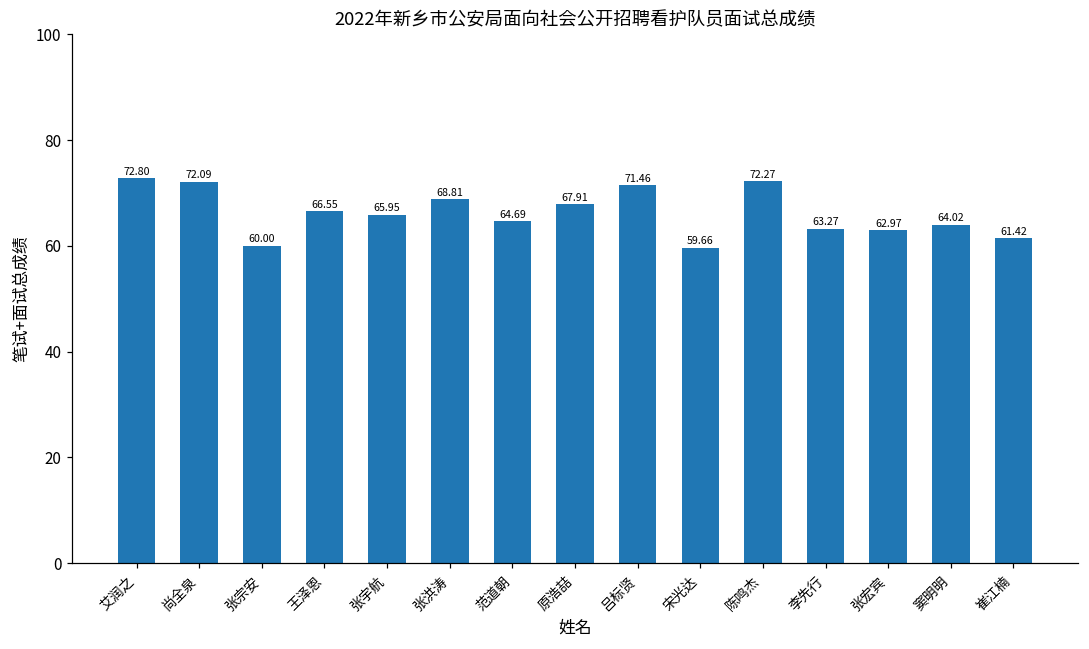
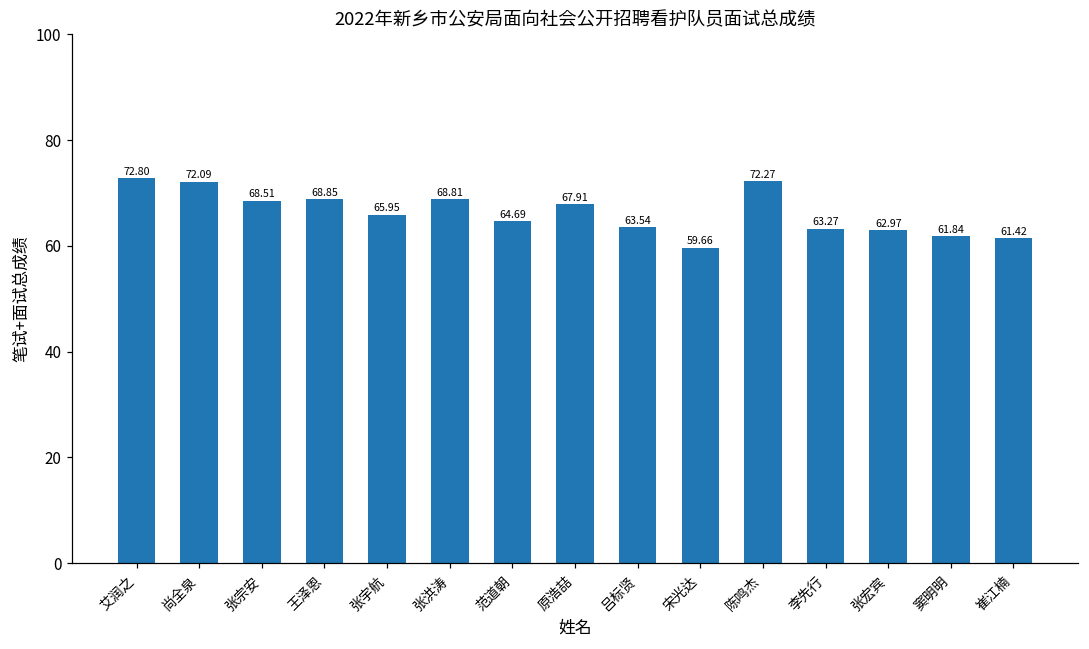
  {
    "艾润之": 72.80,
    "尚全泉": 72.09,
-   "张宗安": 60.00,
-   "王泽恩": 66.55,
+   "张宗安": 68.51,
+   "王泽恩": 68.85,
    "张宇航": 65.95,
    "张洪涛": 68.81,
    "范道朝": 64.69,
    "原浩喆": 67.91,
-   "吕标贤": 71.46,
+   "吕标贤": 63.54,
    "宋光达": 59.66,
    "陈鸣杰": 72.27,
    "李先行": 63.27,
    "张宏宾": 62.97,
-   "窦明明": 64.02,
+   "窦明明": 61.84,
    "崔江楠": 61.42
  }
